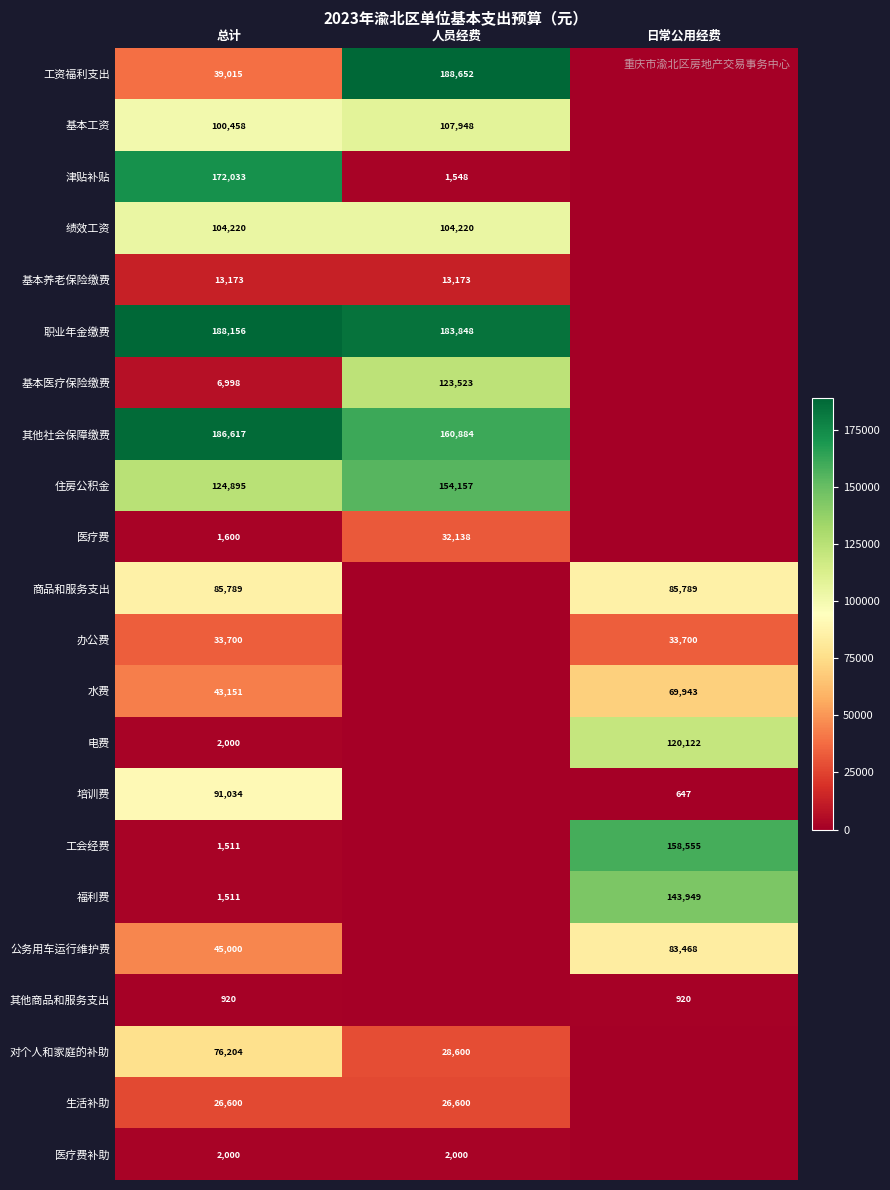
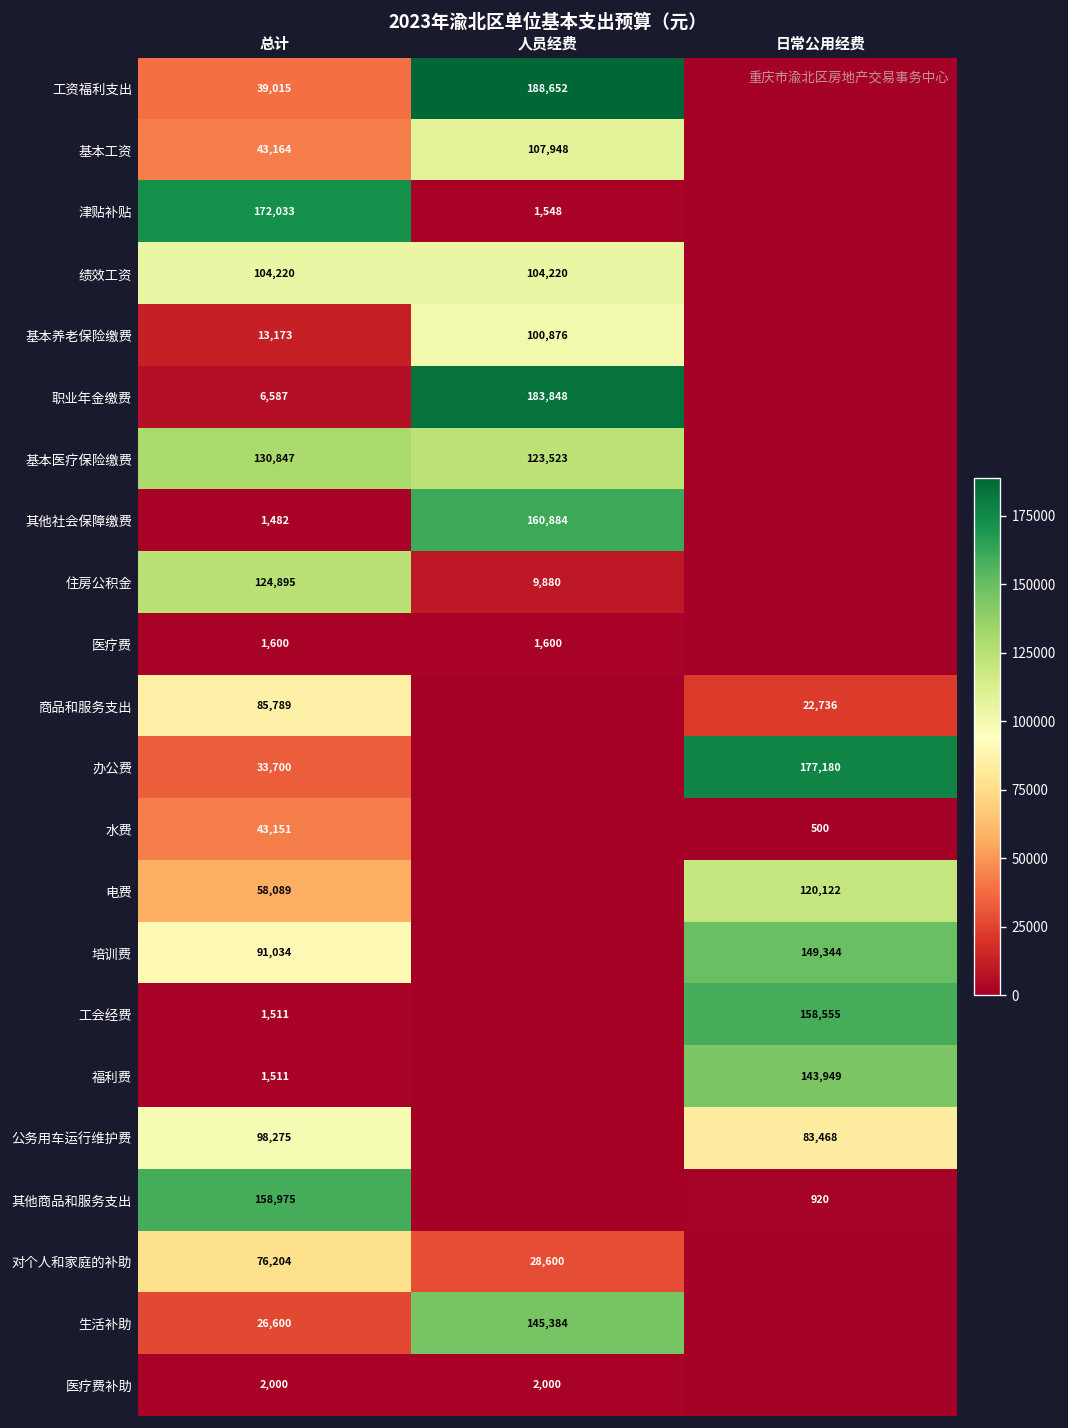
  {
    "工资福利支出": {
      "总计": "39,015",
      "人员经费": "188,652"
    },
    "基本工资": {
-     "总计": "100,458",
+     "总计": "43,164",
      "人员经费": "107,948"
    },
    "津贴补贴": {
      "总计": "172,033",
      "人员经费": "1,548"
    },
    "绩效工资": {
      "总计": "104,220",
      "人员经费": "104,220"
    },
    "基本养老保险缴费": {
      "总计": "13,173",
-     "人员经费": "13,173"
+     "人员经费": "100,876"
    },
    "职业年金缴费": {
-     "总计": "188,156",
+     "总计": "6,587",
      "人员经费": "183,848"
    },
    "基本医疗保险缴费": {
-     "总计": "6,998",
+     "总计": "130,847",
      "人员经费": "123,523"
    },
    "其他社会保障缴费": {
-     "总计": "186,617",
+     "总计": "1,482",
      "人员经费": "160,884"
    },
    "住房公积金": {
      "总计": "124,895",
-     "人员经费": "154,157"
+     "人员经费": "9,880"
    },
    "医疗费": {
      "总计": "1,600",
-     "人员经费": "32,138"
+     "人员经费": "1,600"
    },
    "商品和服务支出": {
      "总计": "85,789",
-     "日常公用经费": "85,789"
+     "日常公用经费": "22,736"
    },
    "办公费": {
      "总计": "33,700",
-     "日常公用经费": "33,700"
+     "日常公用经费": "177,180"
    },
    "水费": {
      "总计": "43,151",
-     "日常公用经费": "69,943"
+     "日常公用经费": "500"
    },
    "电费": {
-     "总计": "2,000",
+     "总计": "58,089",
      "日常公用经费": "120,122"
    },
    "培训费": {
      "总计": "91,034",
-     "日常公用经费": "647"
+     "日常公用经费": "149,344"
    },
    "工会经费": {
      "总计": "1,511",
      "日常公用经费": "158,555"
    },
    "福利费": {
      "总计": "1,511",
      "日常公用经费": "143,949"
    },
    "公务用车运行维护费": {
-     "总计": "45,000",
+     "总计": "98,275",
      "日常公用经费": "83,468"
    },
    "其他商品和服务支出": {
-     "总计": "920",
+     "总计": "158,975",
      "日常公用经费": "920"
    },
    "对个人和家庭的补助": {
      "总计": "76,204",
      "人员经费": "28,600"
    },
    "生活补助": {
      "总计": "26,600",
-     "人员经费": "26,600"
+     "人员经费": "145,384"
    },
    "医疗费补助": {
      "总计": "2,000",
      "人员经费": "2,000"
    }
  }
